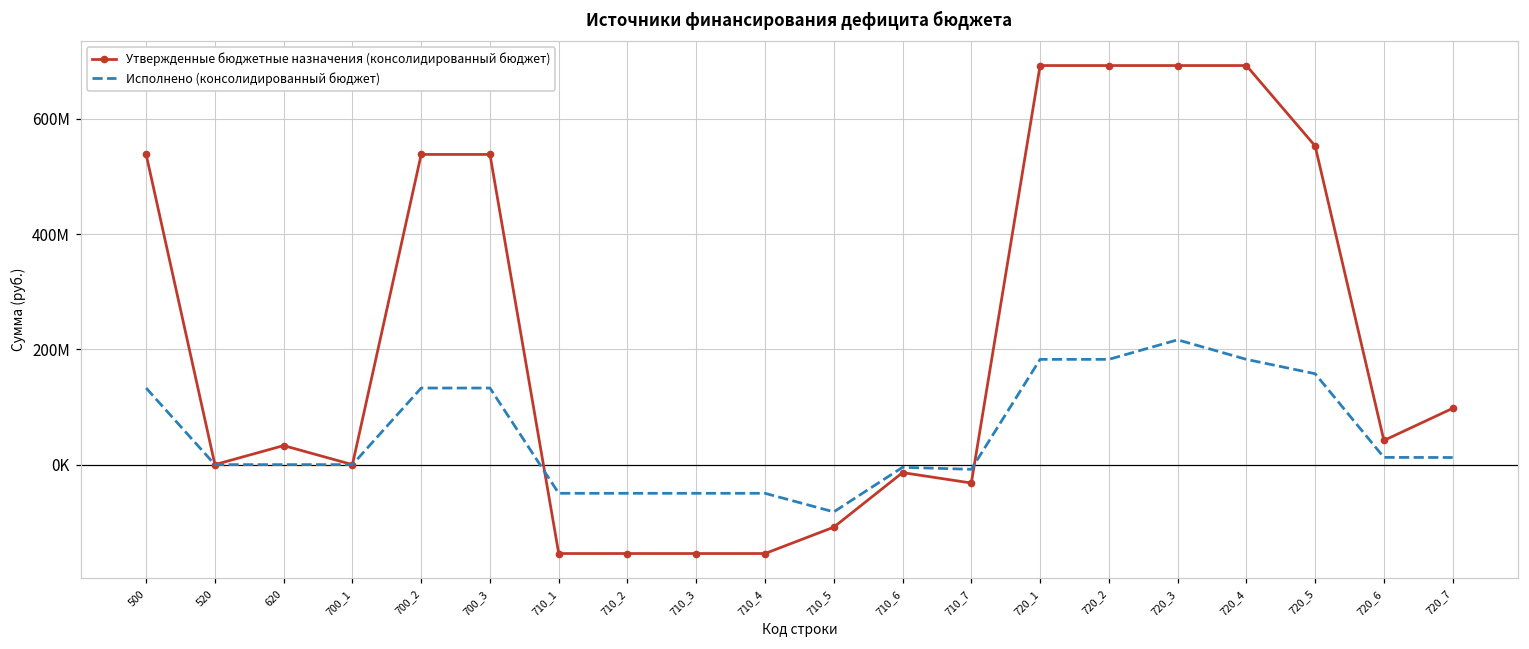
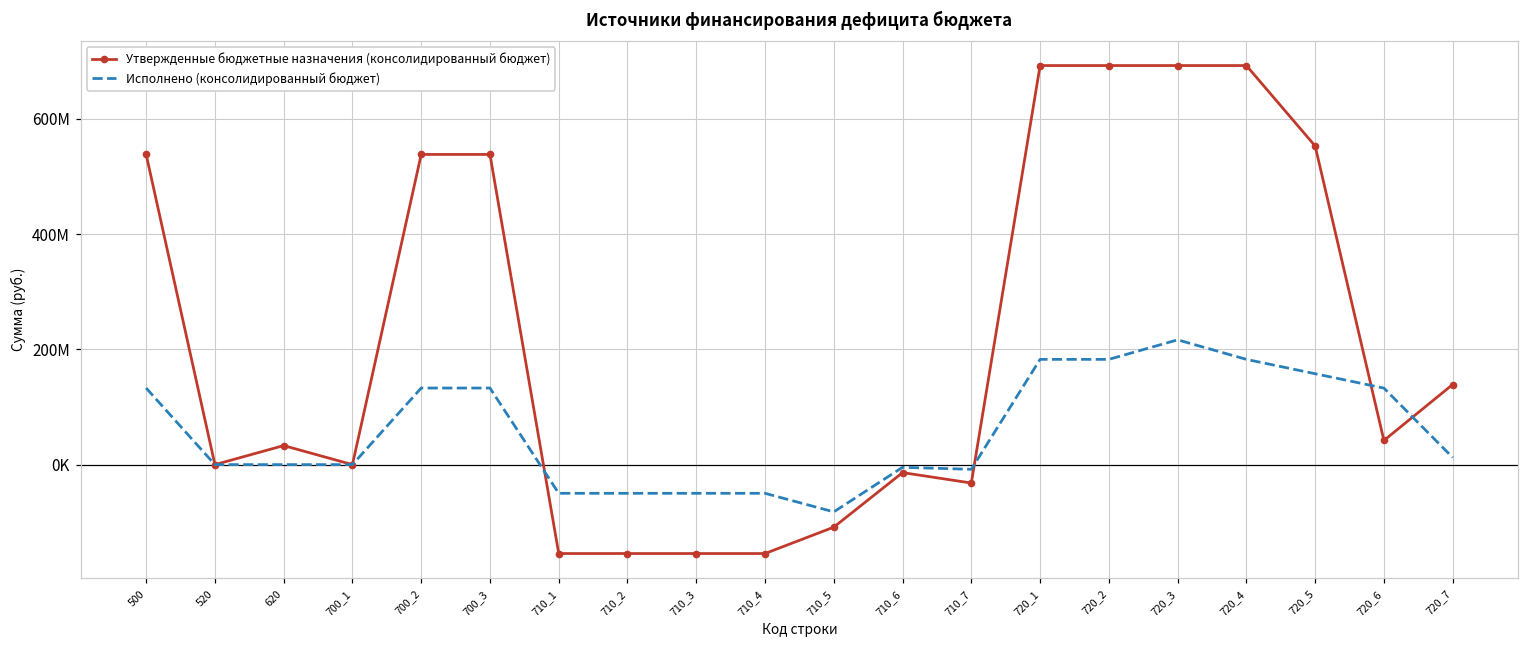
  {
    "Утвержденные бюджетные назначения (консолидированный бюджет)": {
      "500": 540000000,
      "620": 30000000,
      "700_2": 540000000,
      "700_3": 540000000,
      "710_1": -150000000,
      "710_2": -150000000,
      "710_3": -150000000,
      "710_4": -150000000,
      "710_5": -110000000,
      "710_6": -10000000,
      "710_7": -30000000,
      "720_1": 690000000,
      "720_2": 690000000,
      "720_3": 690000000,
      "720_4": 690000000,
      "720_5": 550000000,
      "720_6": 40000000,
-     "720_7": 100000000
+     "720_7": 140000000
    },
    "Исполнено (консолидированный бюджет)": {
      "500": 130000000,
      "620": 0,
      "700_2": 130000000,
      "700_3": 130000000,
      "710_1": -50000000,
      "710_2": -50000000,
      "710_3": -50000000,
      "710_4": -50000000,
      "710_5": -80000000,
      "710_6": 0,
      "710_7": -10000000,
      "720_1": 180000000,
      "720_2": 180000000,
      "720_3": 220000000,
      "720_4": 180000000,
      "720_5": 160000000,
-     "720_6": 10000000,
+     "720_6": 130000000,
      "720_7": 10000000
    }
  }
